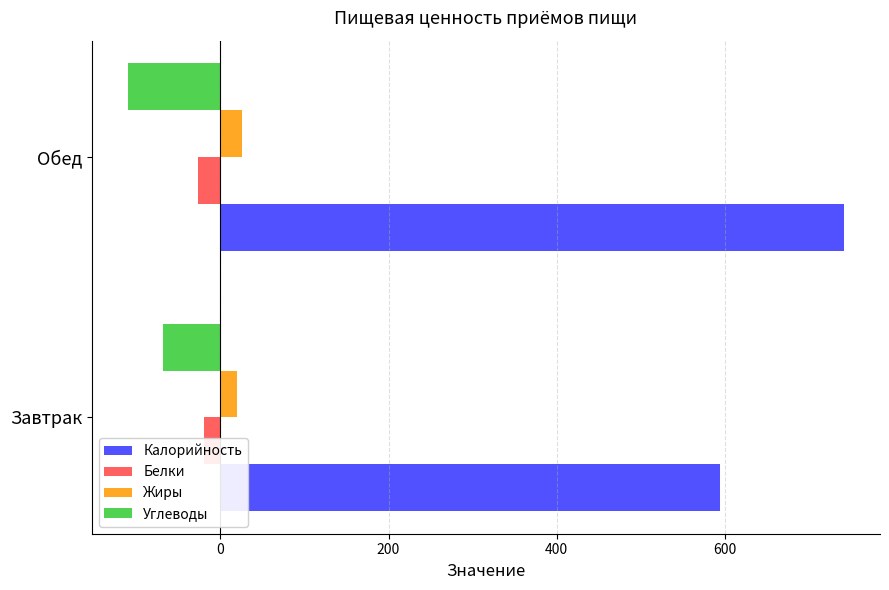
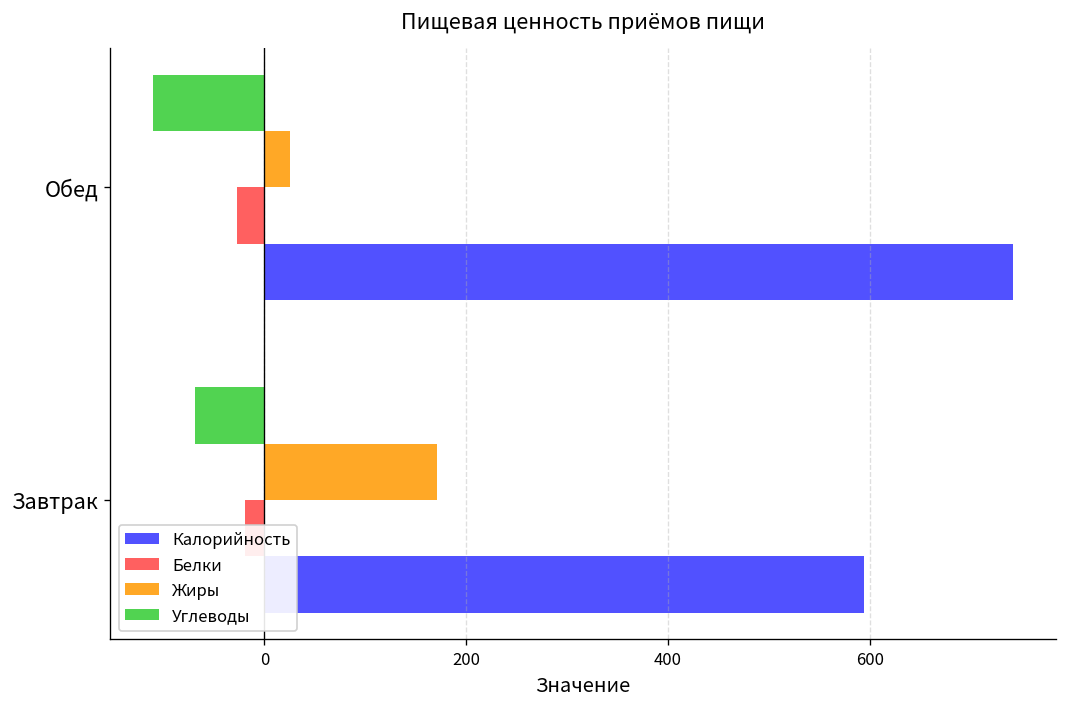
  {
    "Калорийность": {
      "Обед": 740,
      "Завтрак": 590
    },
    "Белки": {
      "Обед": -30
    },
    "Жиры": {
      "Обед": 30,
-     "Завтрак": 20
+     "Завтрак": 170
    },
    "Углеводы": {
      "Обед": -110,
      "Завтрак": -70
    }
  }
